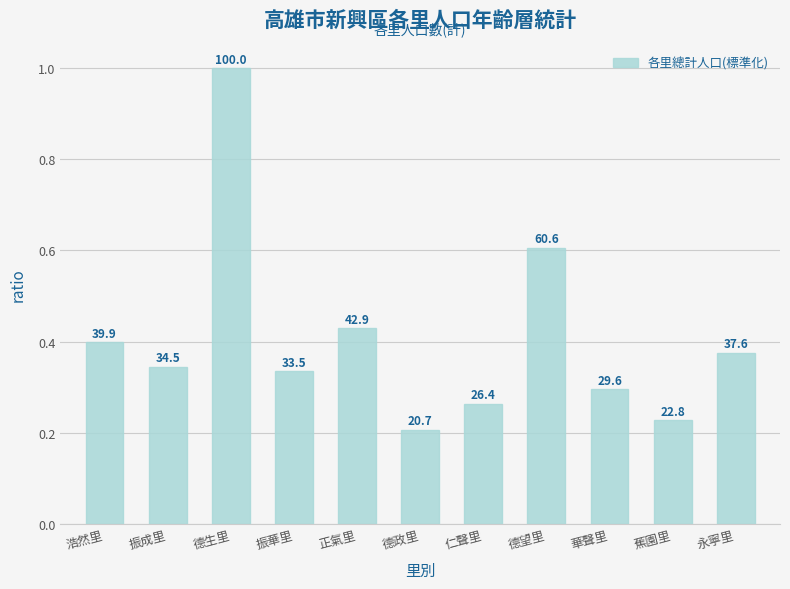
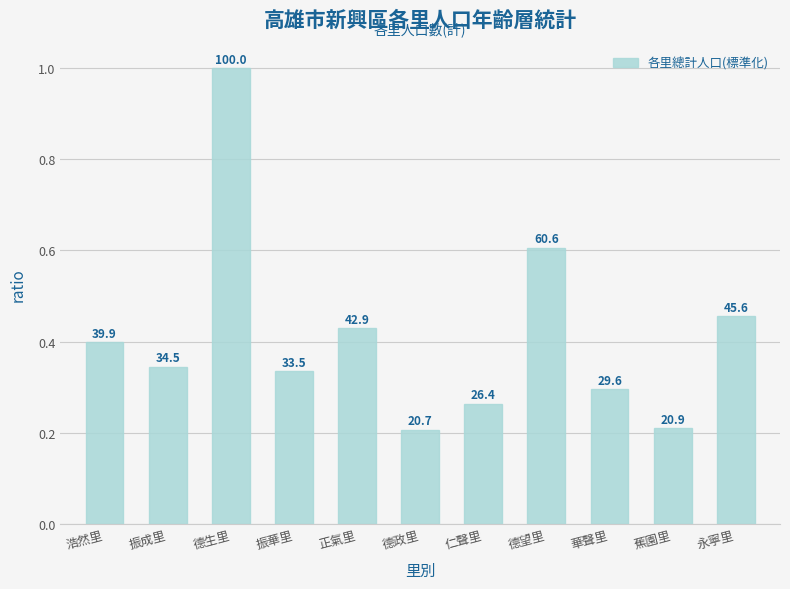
  {
-   "蕉園里": 22.8,
-   "永寧里": 37.6
+   "蕉園里": 20.9,
+   "永寧里": 45.6
  }
